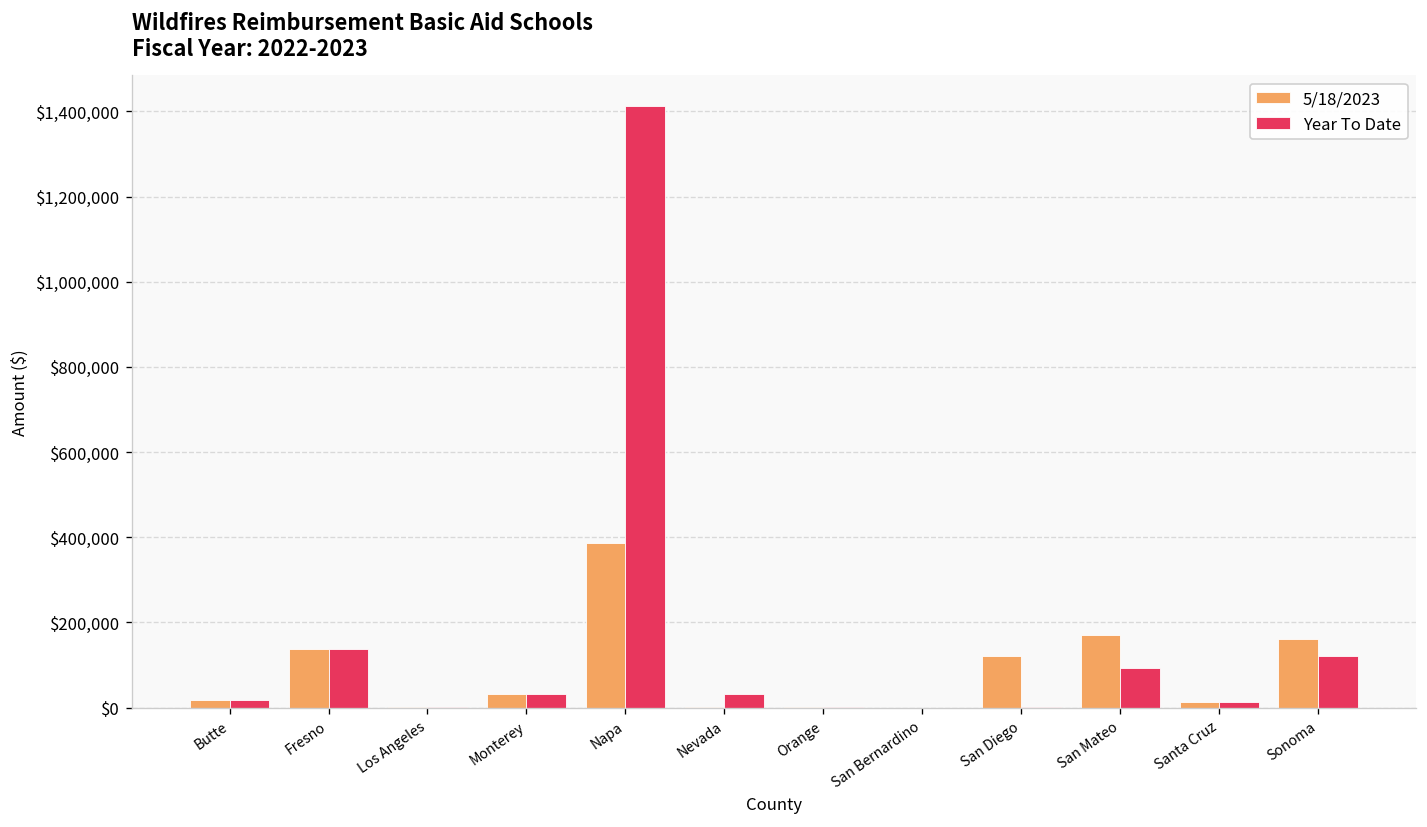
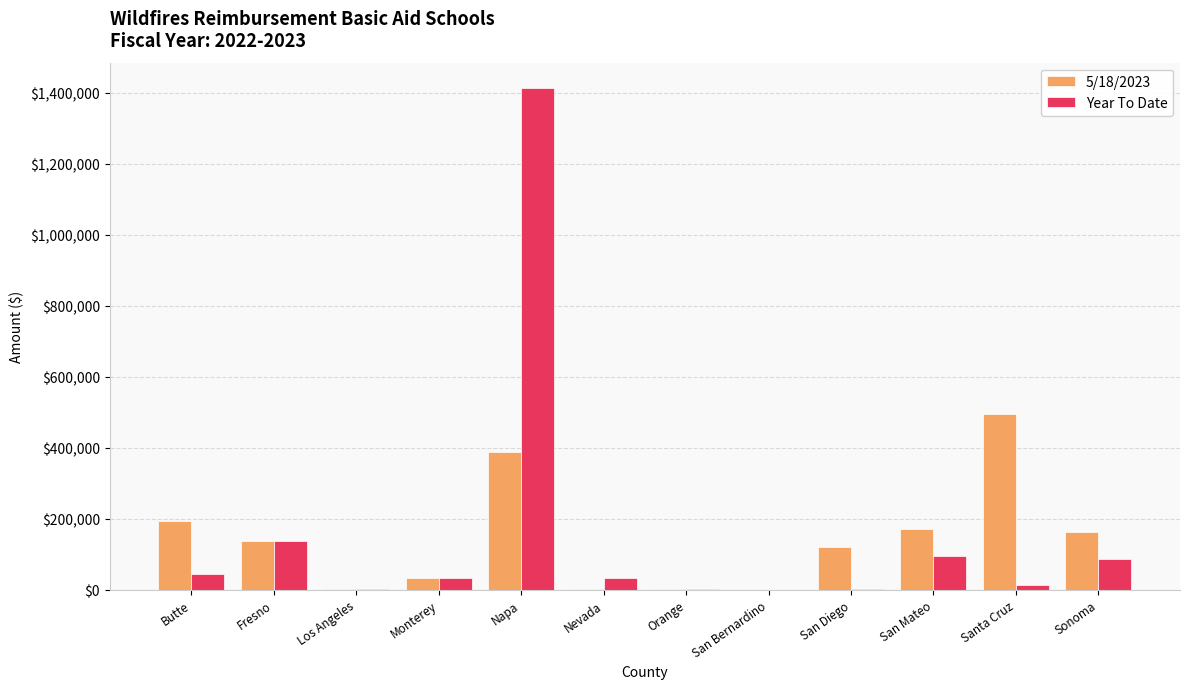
  {
    "5/18/2023": {
-     "Butte": "$20,000",
+     "Butte": "$190,000",
      "Fresno": "$140,000",
      "Monterey": "$30,000",
      "Napa": "$390,000",
      "San Diego": "$120,000",
      "San Mateo": "$170,000",
-     "Santa Cruz": "$10,000",
+     "Santa Cruz": "$490,000",
      "Sonoma": "$160,000"
    },
    "Year To Date": {
-     "Butte": "$20,000",
+     "Butte": "$50,000",
      "Fresno": "$140,000",
      "Monterey": "$30,000",
      "Napa": "$1,410,000",
      "Nevada": "$30,000",
      "San Mateo": "$90,000",
      "Santa Cruz": "$10,000",
-     "Sonoma": "$120,000"
+     "Sonoma": "$90,000"
    }
  }
